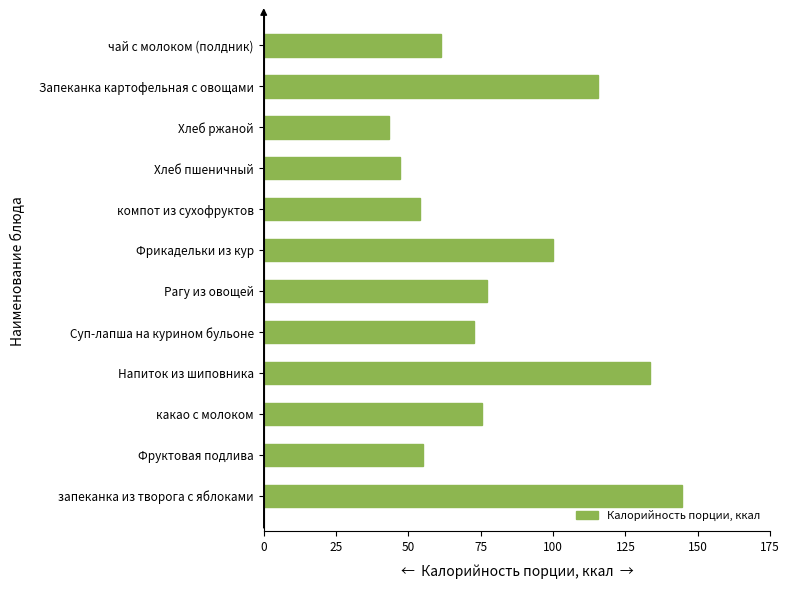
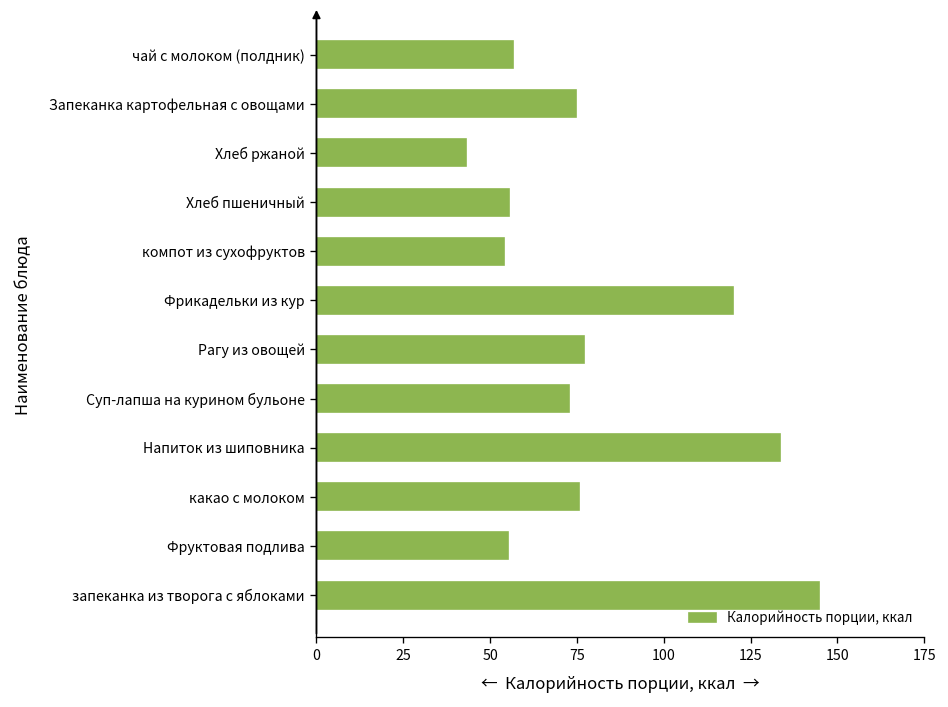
  {
-   "чай с молоком (полдник)": 61,
-   "Запеканка картофельная с овощами": 116,
+   "чай с молоком (полдник)": 57,
+   "Запеканка картофельная с овощами": 75,
    "Хлеб ржаной": 43,
-   "Хлеб пшеничный": 47,
+   "Хлеб пшеничный": 56,
    "компот из сухофруктов": 54,
-   "Фрикадельки из кур": 100,
+   "Фрикадельки из кур": 120,
    "Рагу из овощей": 77,
    "Суп-лапша на курином бульоне": 73,
    "Напиток из шиповника": 133,
    "какао с молоком": 76,
    "Фруктовая подлива": 55,
    "запеканка из творога с яблоками": 145
  }
